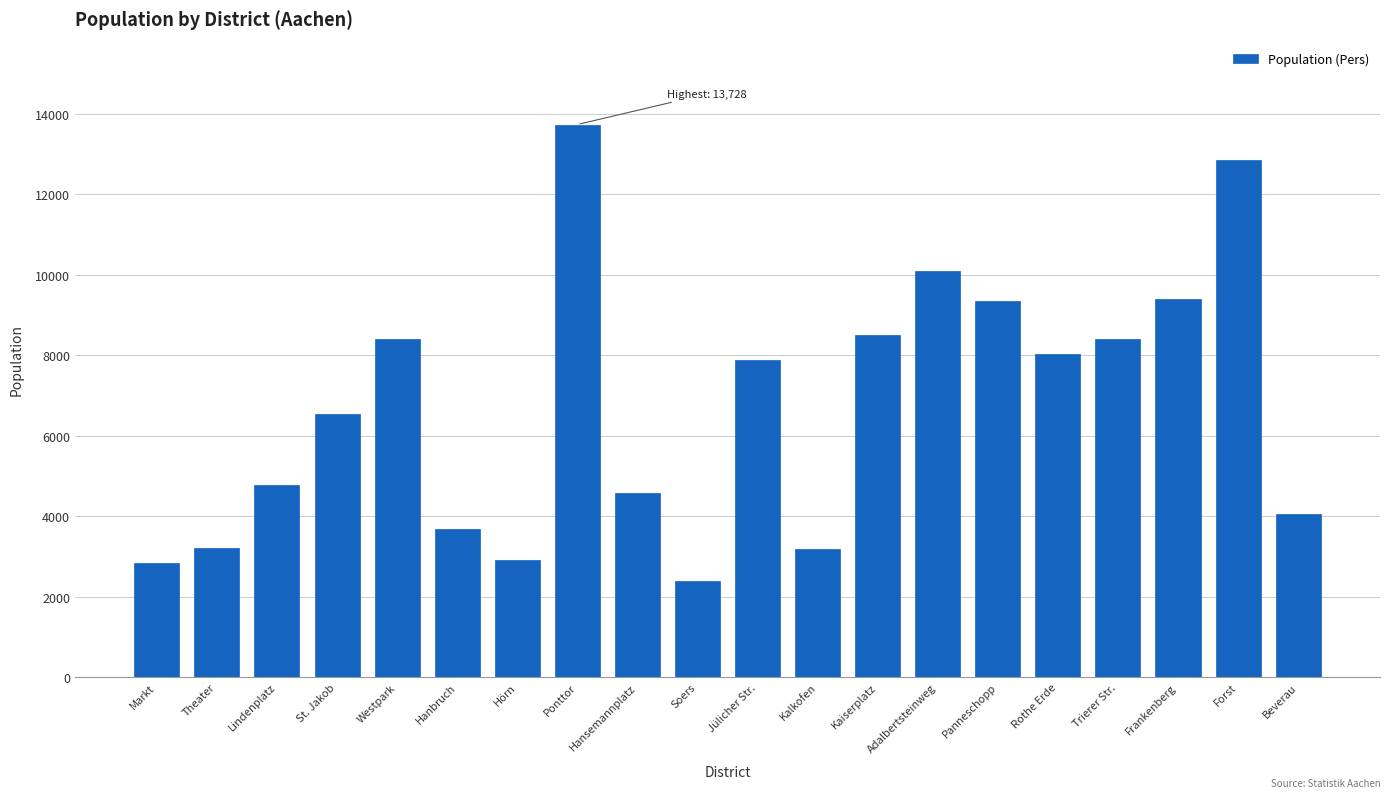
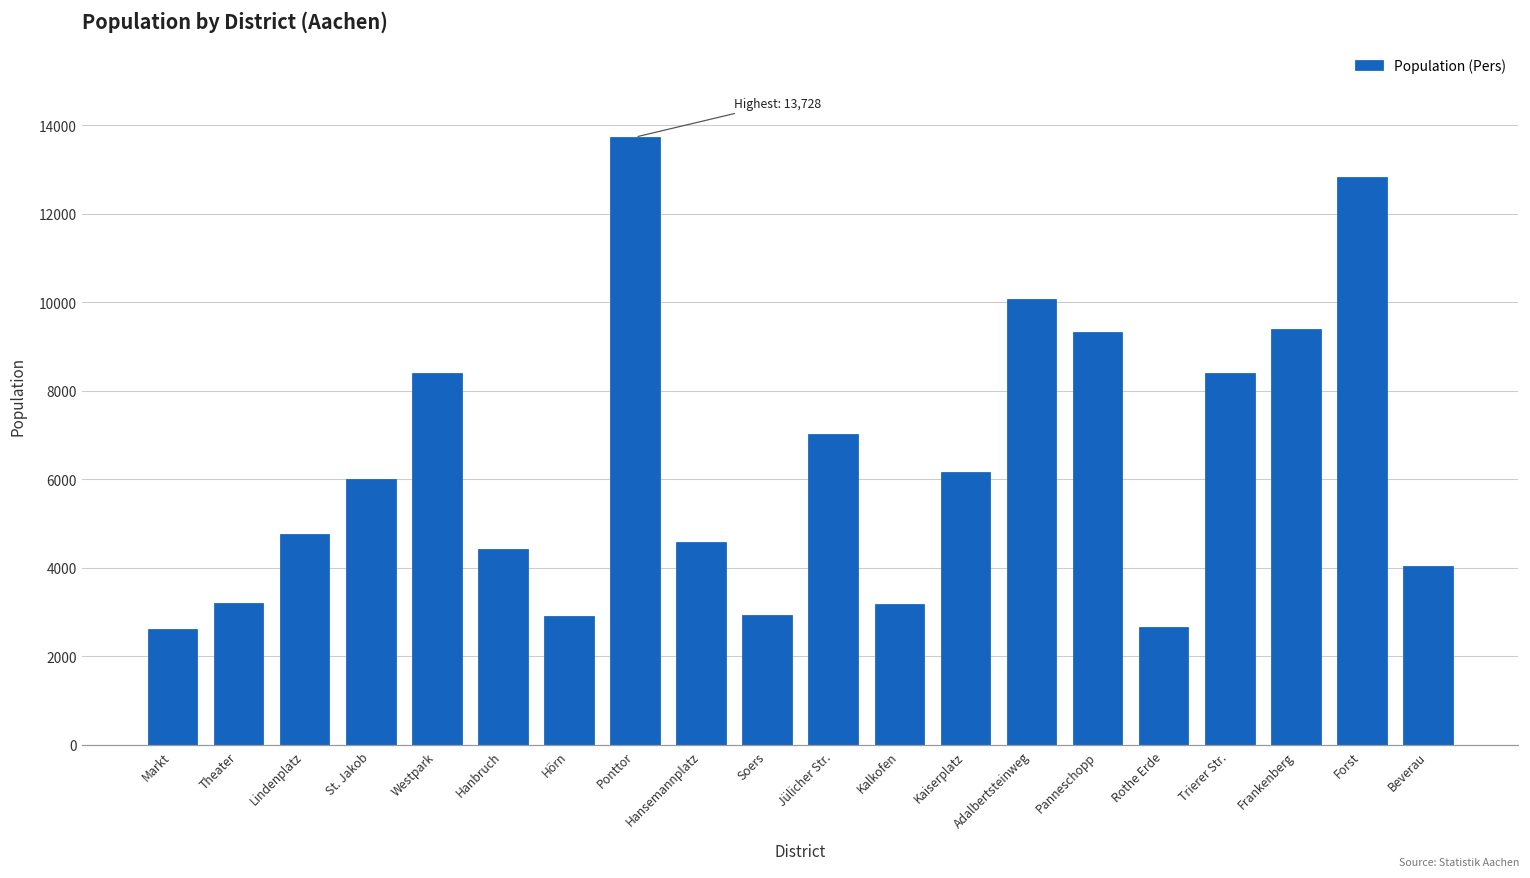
  {
-   "Markt": 2800,
+   "Markt": 2600,
    "Theater": 3200,
    "Lindenplatz": 4800,
-   "St. Jakob": 6500,
+   "St. Jakob": 6000,
    "Westpark": 8400,
-   "Hanbruch": 3700,
+   "Hanbruch": 4400,
    "Hörn": 2900,
    "Hansemannplatz": 4600,
-   "Soers": 2400,
-   "Jülicher Str.": 7900,
+   "Soers": 2900,
+   "Jülicher Str.": 7000,
    "Kalkofen": 3200,
-   "Kaiserplatz": 8500,
+   "Kaiserplatz": 6200,
    "Adalbertsteinweg": 10100,
    "Panneschopp": 9300,
-   "Rothe Erde": 8000,
+   "Rothe Erde": 2700,
    "Trierer Str.": 8400,
    "Frankenberg": 9400,
    "Forst": 12800,
    "Beverau": 4000
  }
